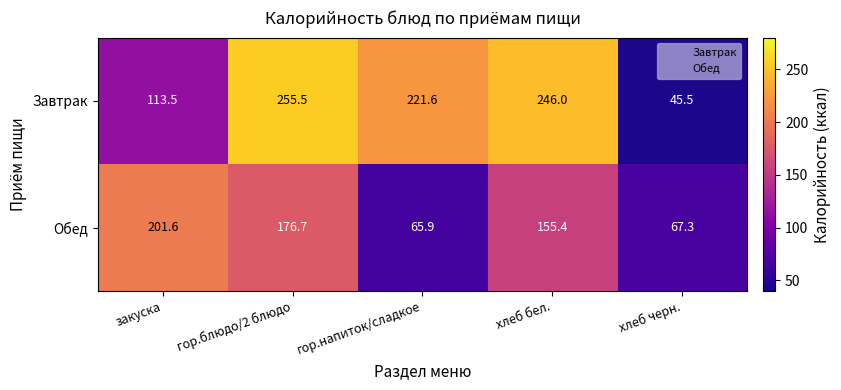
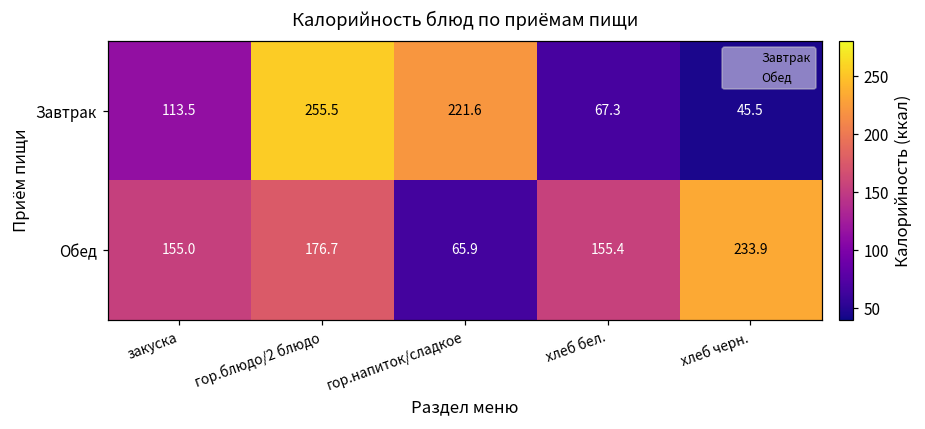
  {
    "Завтрак": {
      "закуска": 113.5,
      "гор.блюдо/2 блюдо": 255.5,
      "гор.напиток/сладкое": 221.6,
-     "хлеб бел.": 246.0,
+     "хлеб бел.": 67.3,
      "хлеб черн.": 45.5
    },
    "Обед": {
-     "закуска": 201.6,
+     "закуска": 155.0,
      "гор.блюдо/2 блюдо": 176.7,
      "гор.напиток/сладкое": 65.9,
      "хлеб бел.": 155.4,
-     "хлеб черн.": 67.3
+     "хлеб черн.": 233.9
    }
  }
